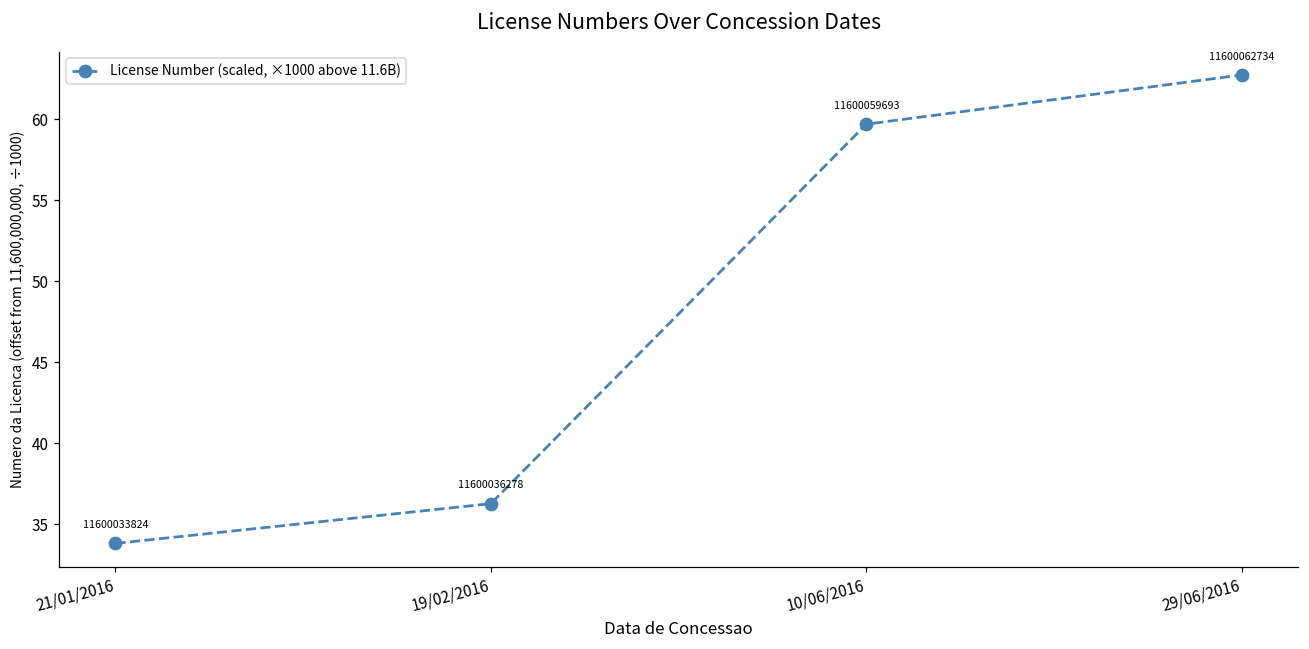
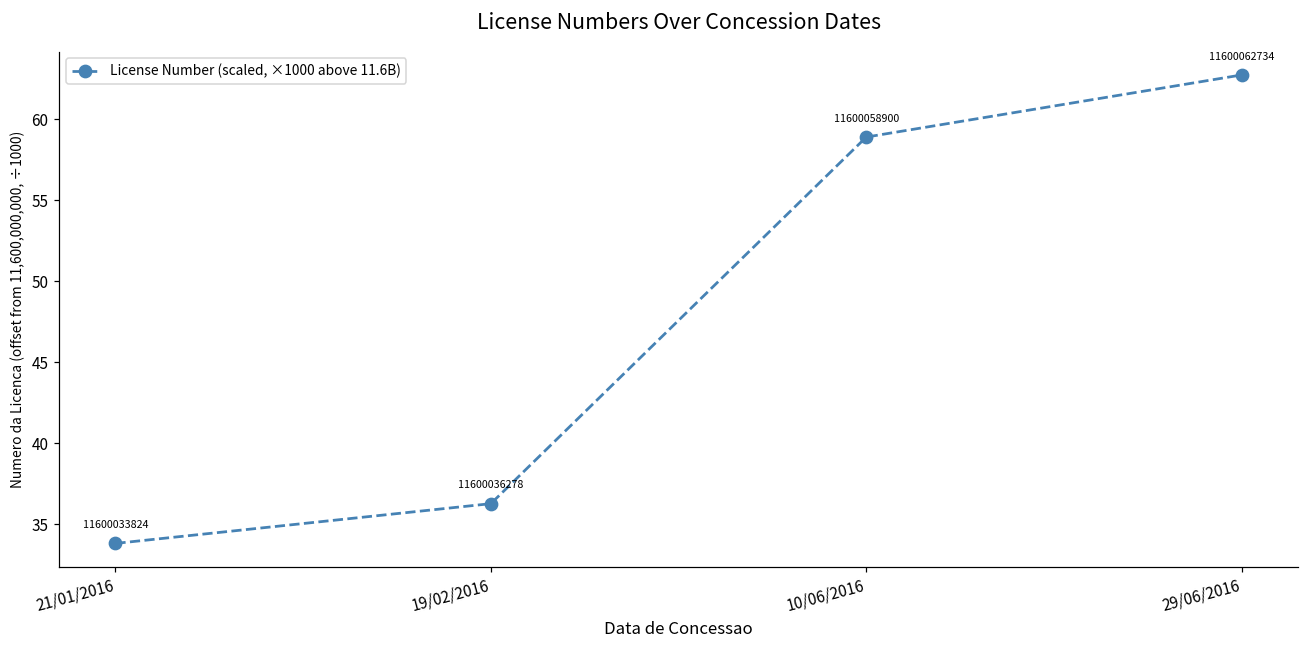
  {
-   "10/06/2016": 11600059693
+   "10/06/2016": 11600058900
  }
